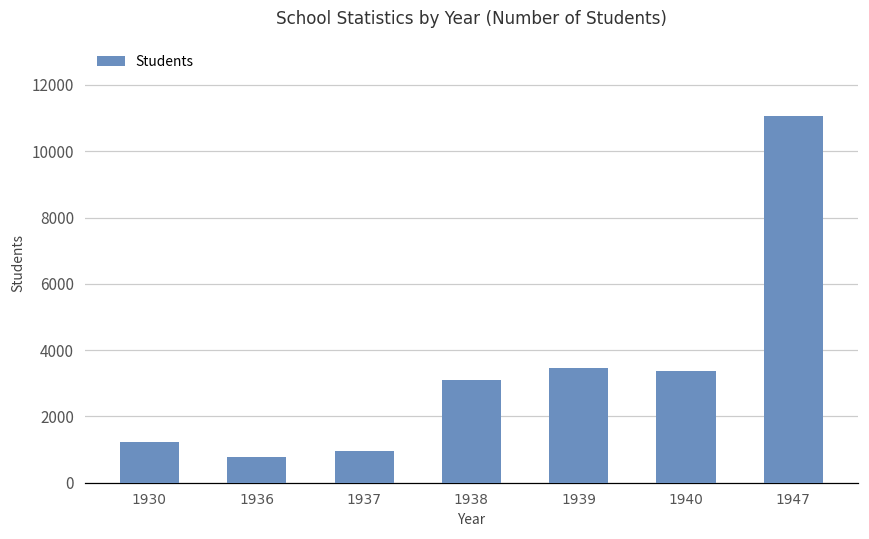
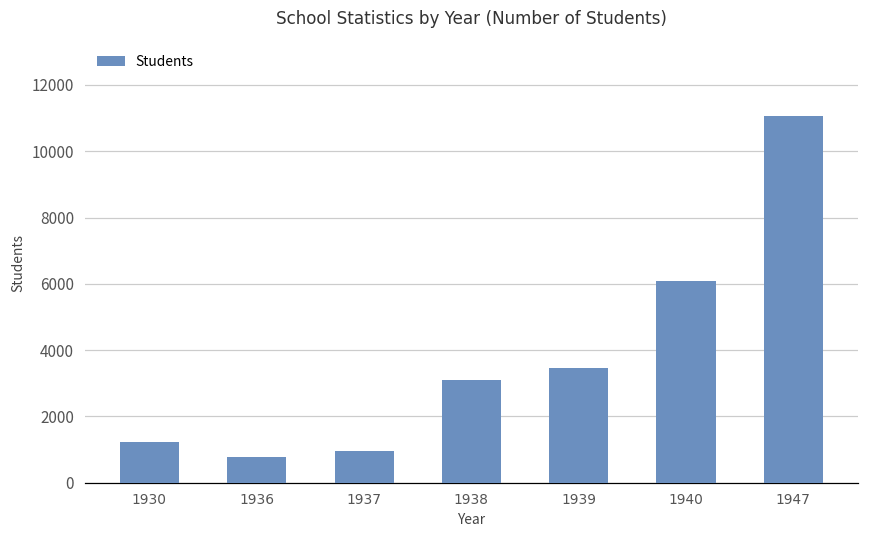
  {
    "1930": 1200,
    "1936": 800,
    "1937": 1000,
    "1938": 3100,
    "1939": 3500,
-   "1940": 3400,
+   "1940": 6100,
    "1947": 11100
  }
